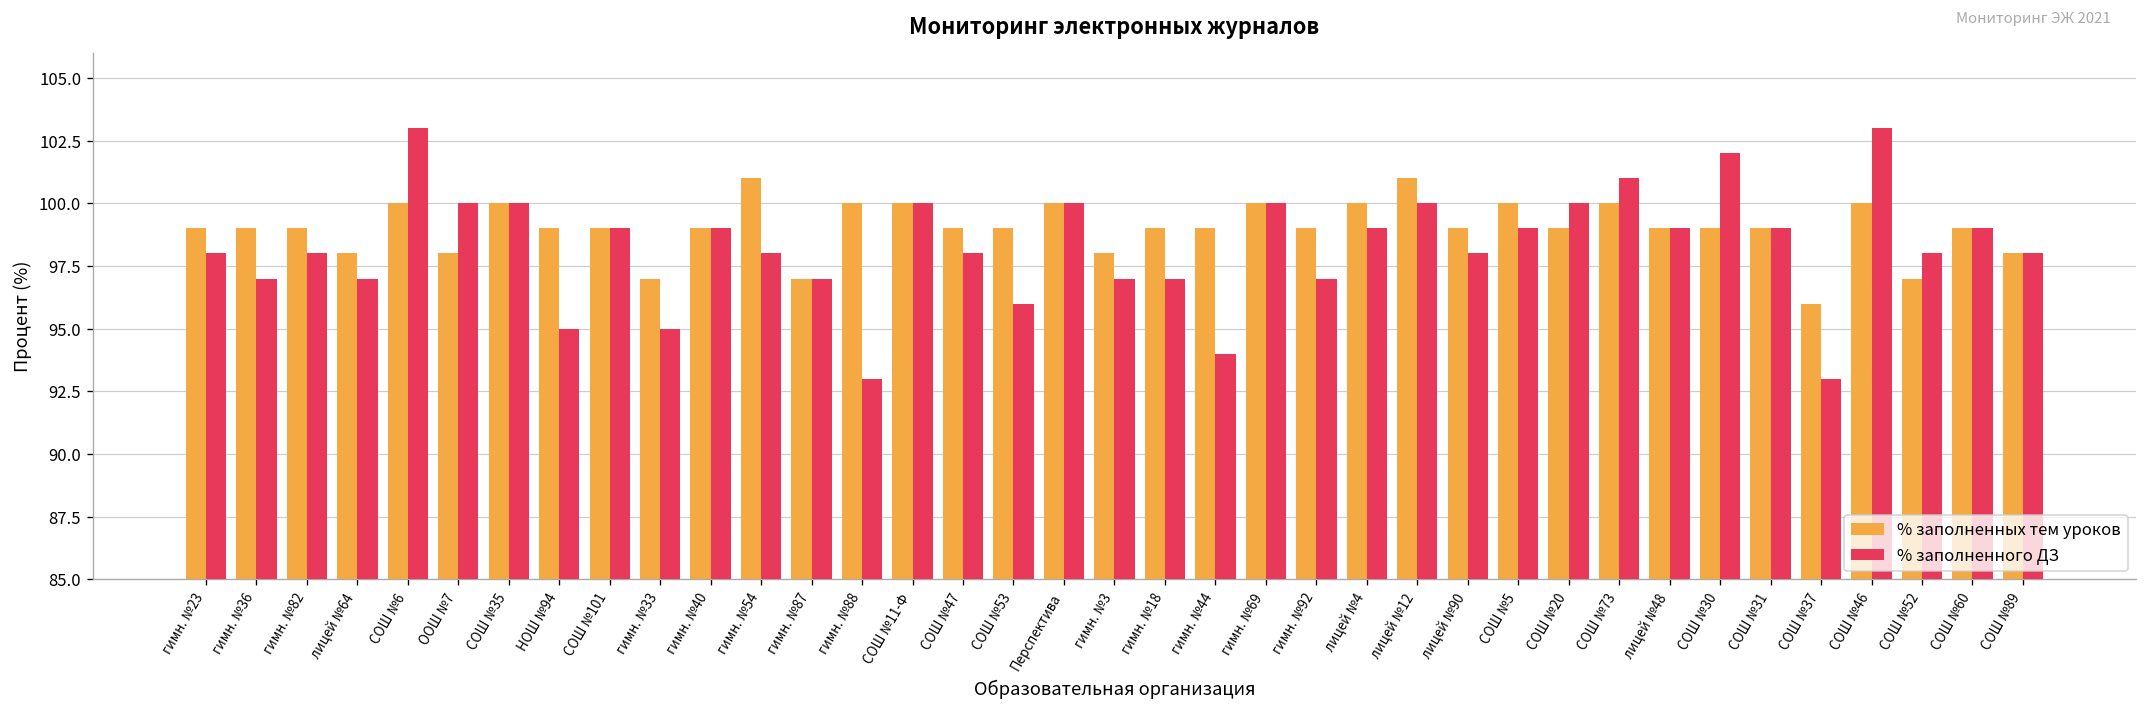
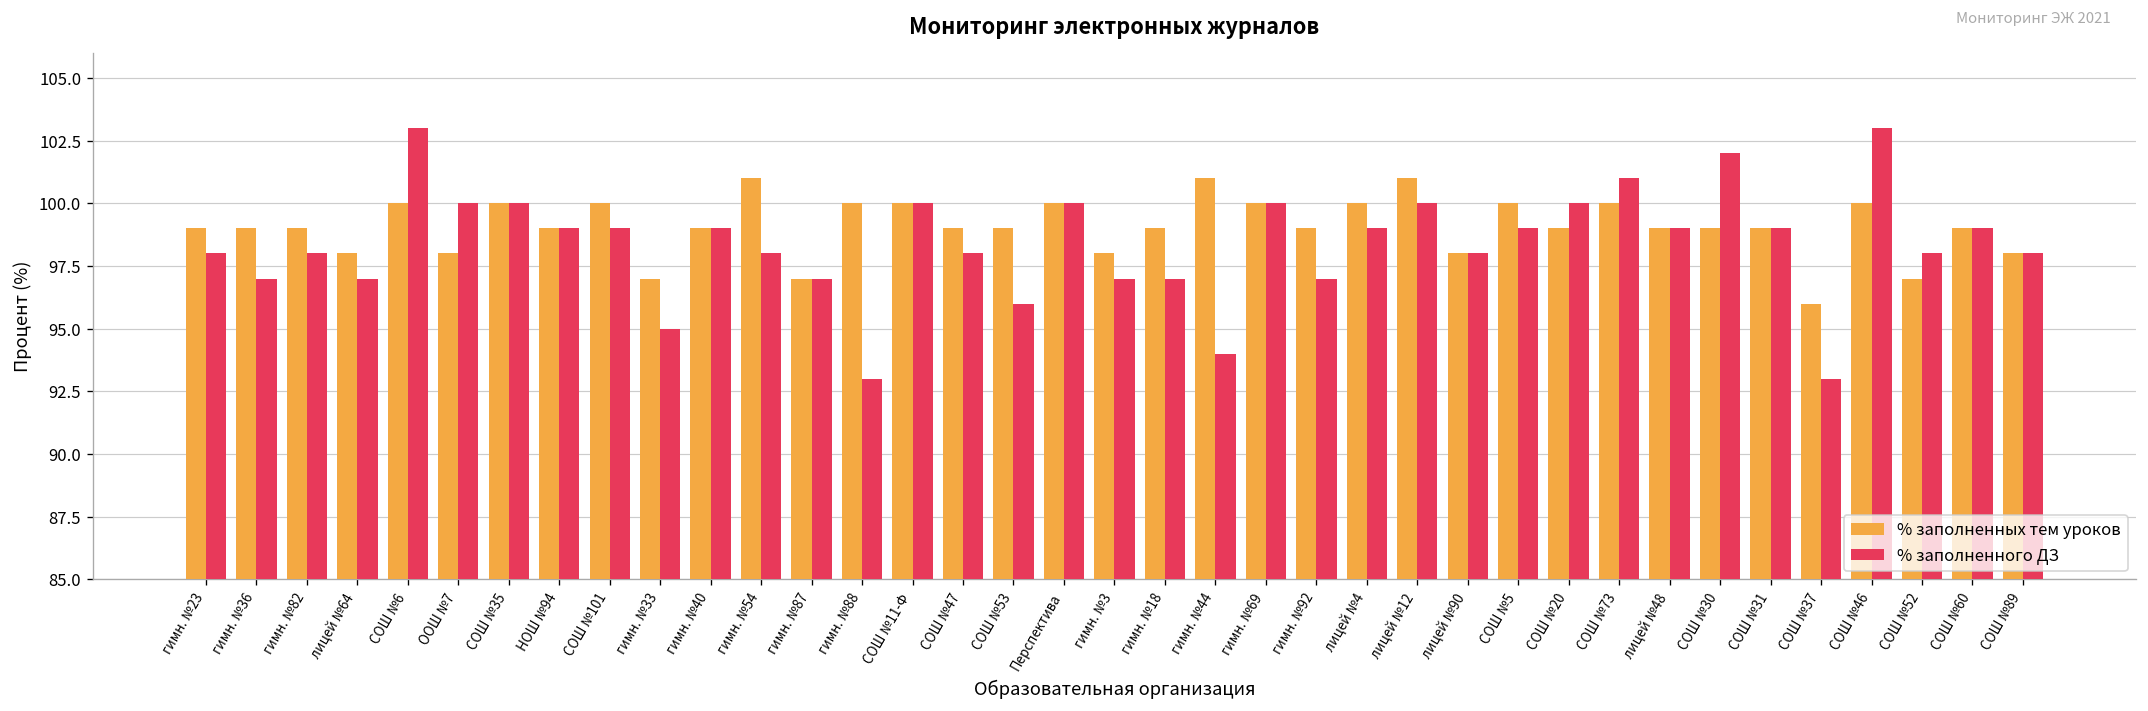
  {
    "% заполненных тем уроков": {
      "гимн. №23": 99,
      "гимн. №36": 99,
      "гимн. №82": 99,
      "лицей №64": 98,
      "СОШ №6": 100,
      "ООШ №7": 98,
      "СОШ №35": 100,
      "НОШ №94": 99,
-     "СОШ №101": 99,
+     "СОШ №101": 100,
      "гимн. №33": 97,
      "гимн. №40": 99,
      "гимн. №54": 101,
      "гимн. №87": 97,
      "гимн. №88": 100,
      "СОШ №11-Ф": 100,
      "СОШ №47": 99,
      "СОШ №53": 99,
      "Перспектива": 100,
      "гимн. №3": 98,
      "гимн. №18": 99,
-     "гимн. №44": 99,
+     "гимн. №44": 101,
      "гимн. №69": 100,
      "гимн. №92": 99,
      "лицей №4": 100,
      "лицей №12": 101,
-     "лицей №90": 99,
+     "лицей №90": 98,
      "СОШ №5": 100,
      "СОШ №20": 99,
      "СОШ №73": 100,
      "лицей №48": 99,
      "СОШ №30": 99,
      "СОШ №31": 99,
      "СОШ №37": 96,
      "СОШ №46": 100,
      "СОШ №52": 97,
      "СОШ №60": 99,
      "СОШ №89": 98
    },
    "% заполненного ДЗ": {
      "гимн. №23": 98,
      "гимн. №36": 97,
      "гимн. №82": 98,
      "лицей №64": 97,
      "СОШ №6": 103,
      "ООШ №7": 100,
      "СОШ №35": 100,
-     "НОШ №94": 95,
+     "НОШ №94": 99,
      "СОШ №101": 99,
      "гимн. №33": 95,
      "гимн. №40": 99,
      "гимн. №54": 98,
      "гимн. №87": 97,
      "гимн. №88": 93,
      "СОШ №11-Ф": 100,
      "СОШ №47": 98,
      "СОШ №53": 96,
      "Перспектива": 100,
      "гимн. №3": 97,
      "гимн. №18": 97,
      "гимн. №44": 94,
      "гимн. №69": 100,
      "гимн. №92": 97,
      "лицей №4": 99,
      "лицей №12": 100,
      "лицей №90": 98,
      "СОШ №5": 99,
      "СОШ №20": 100,
      "СОШ №73": 101,
      "лицей №48": 99,
      "СОШ №30": 102,
      "СОШ №31": 99,
      "СОШ №37": 93,
      "СОШ №46": 103,
      "СОШ №52": 98,
      "СОШ №60": 99,
      "СОШ №89": 98
    }
  }
